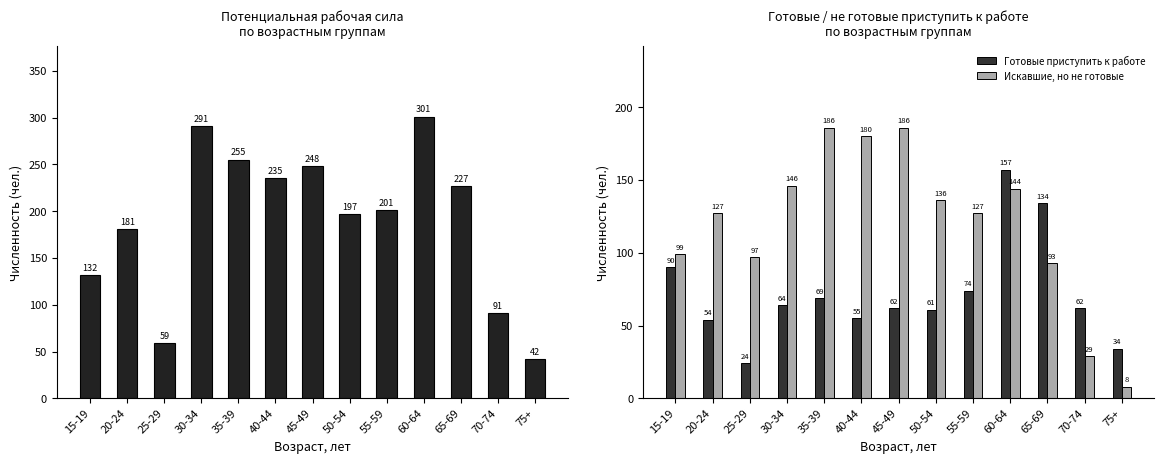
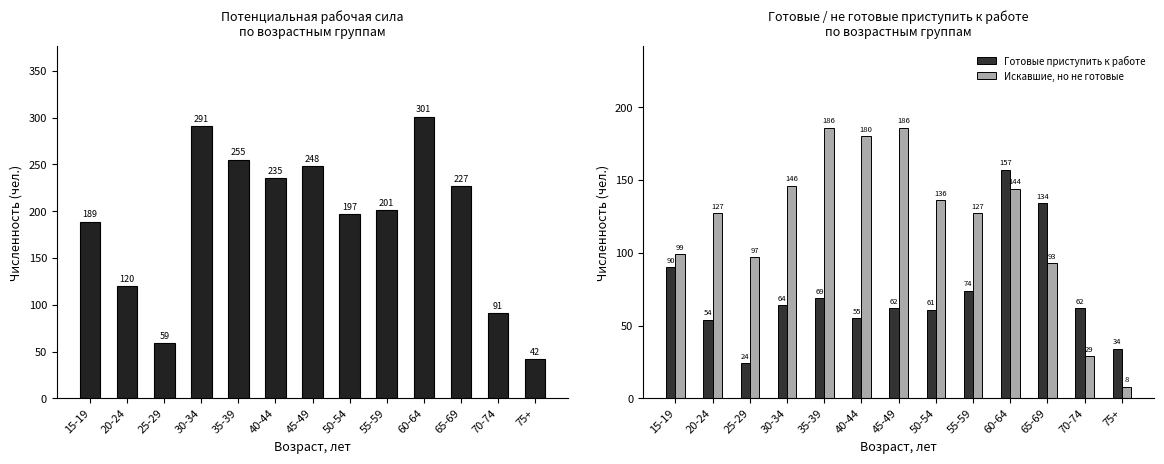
  {
    "Потенциальная рабочая сила по возрастным группам": {
-     "15-19": 132,
-     "20-24": 181,
+     "15-19": 189,
+     "20-24": 120,
      "25-29": 59,
      "30-34": 291,
      "35-39": 255,
      "40-44": 235,
      "45-49": 248,
      "50-54": 197,
      "55-59": 201,
      "60-64": 301,
      "65-69": 227,
      "70-74": 91,
      "75+": 42
    }
  }
